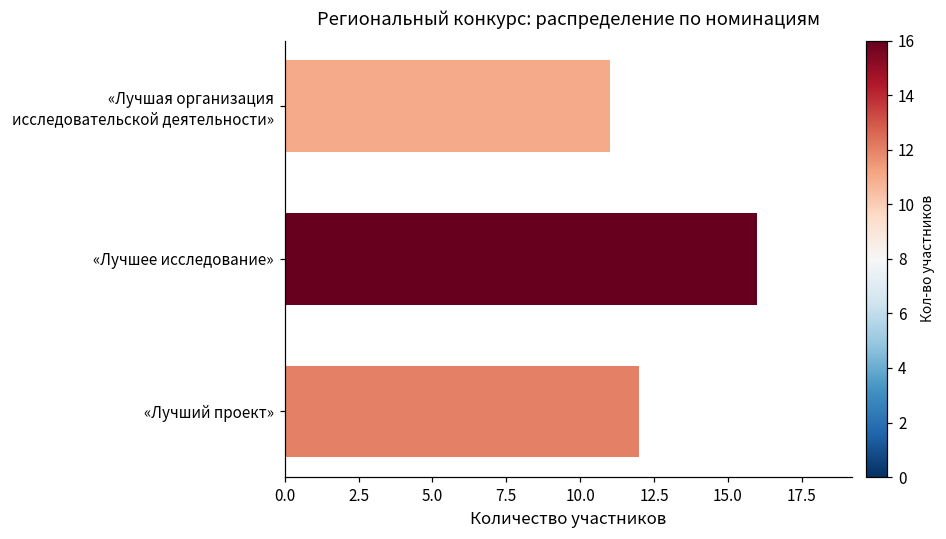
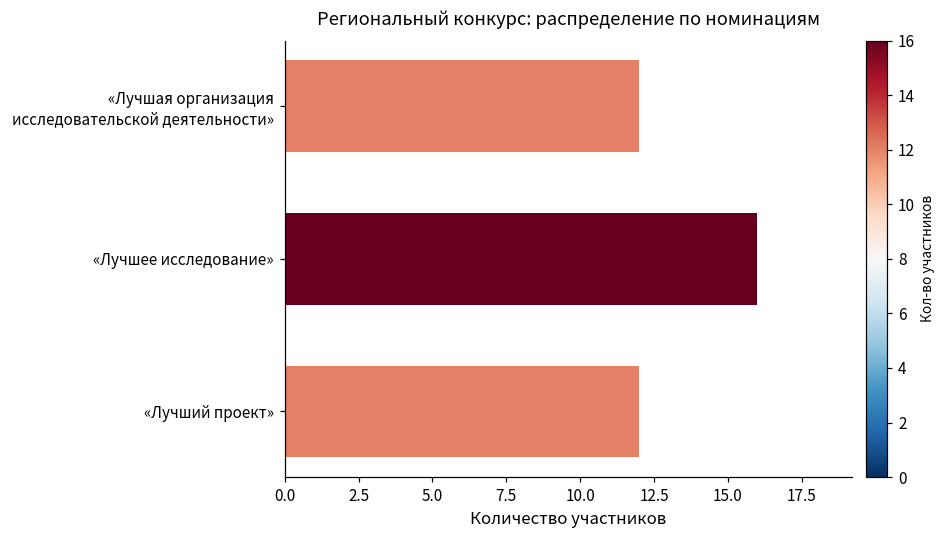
  {
-   "«Лучшая организация исследовательской деятельности»": 11,
+   "«Лучшая организация исследовательской деятельности»": 12,
    "«Лучшее исследование»": 16,
    "«Лучший проект»": 12
  }
